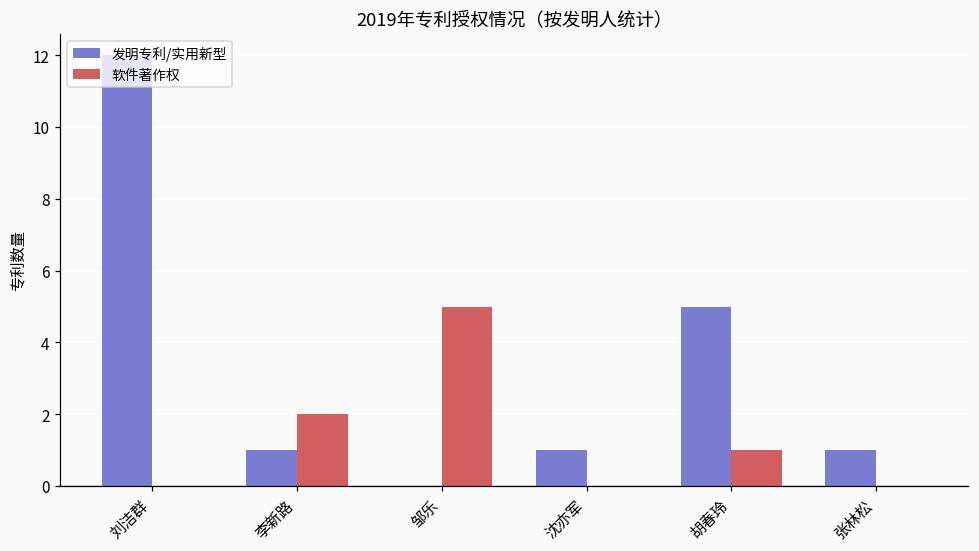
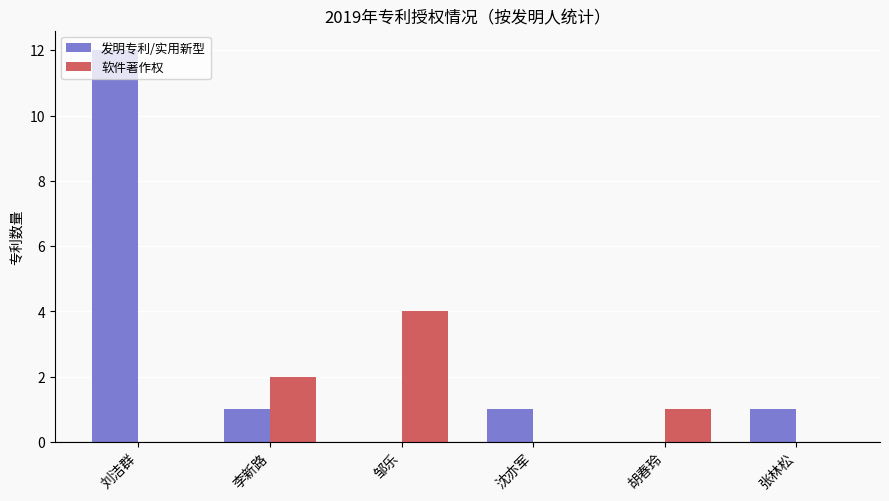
  {
    "发明专利/实用新型": {
      "李新路": 1,
      "邹乐": 0,
      "沈亦军": 1,
-     "胡春玲": 5,
+     "胡春玲": 0,
      "张林松": 1
    },
    "软件著作权": {
      "刘洁群": 0,
      "李新路": 2,
-     "邹乐": 5,
+     "邹乐": 4,
      "沈亦军": 0,
      "胡春玲": 1,
      "张林松": 0
    }
  }
